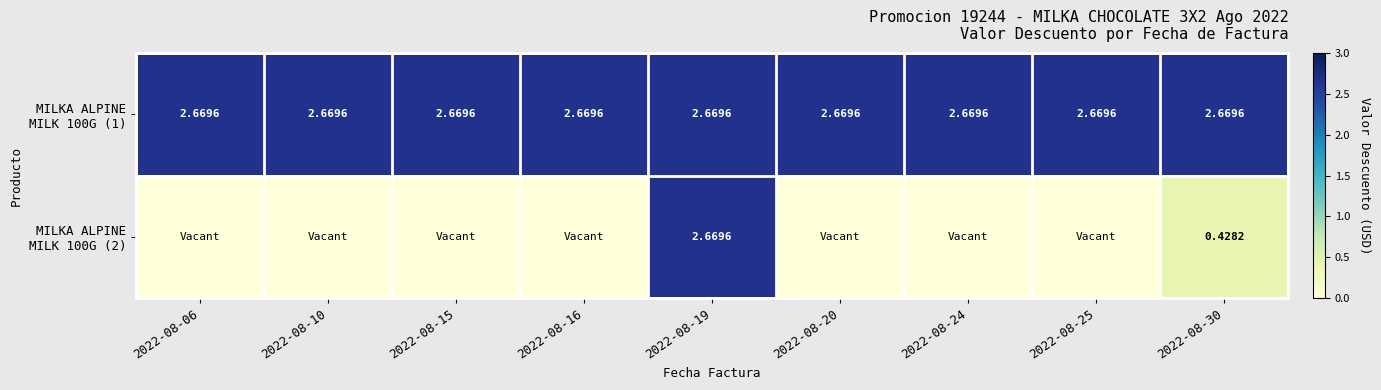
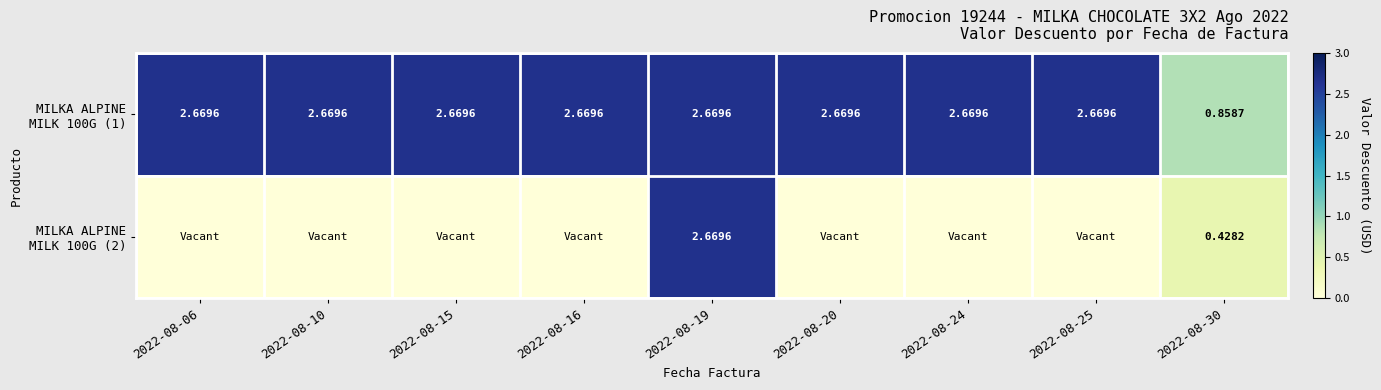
  {
    "MILKA ALPINE MILK 100G (1)": {
      "2022-08-06": 2.6696,
      "2022-08-10": 2.6696,
      "2022-08-15": 2.6696,
      "2022-08-16": 2.6696,
      "2022-08-19": 2.6696,
      "2022-08-20": 2.6696,
      "2022-08-24": 2.6696,
      "2022-08-25": 2.6696,
-     "2022-08-30": 2.6696
+     "2022-08-30": 0.8587
    },
    "MILKA ALPINE MILK 100G (2)": {
      "2022-08-19": 2.6696,
      "2022-08-30": 0.4282
    }
  }
